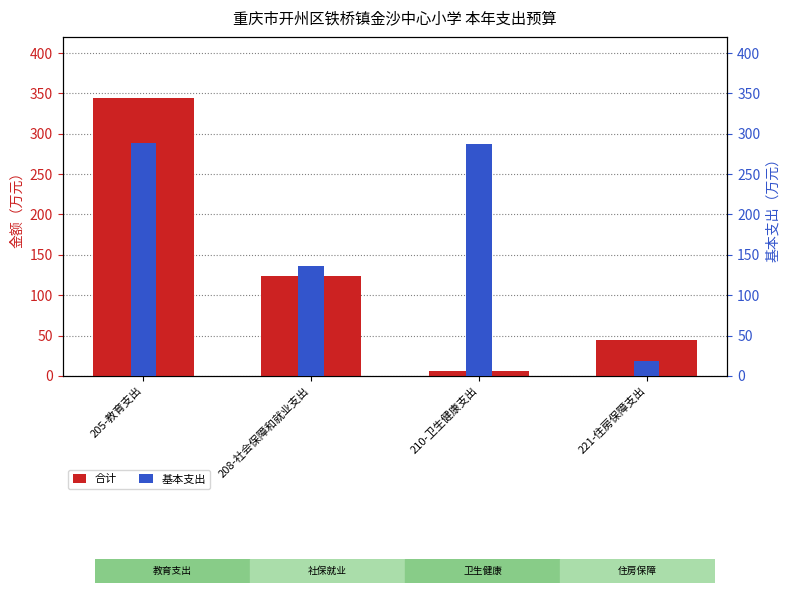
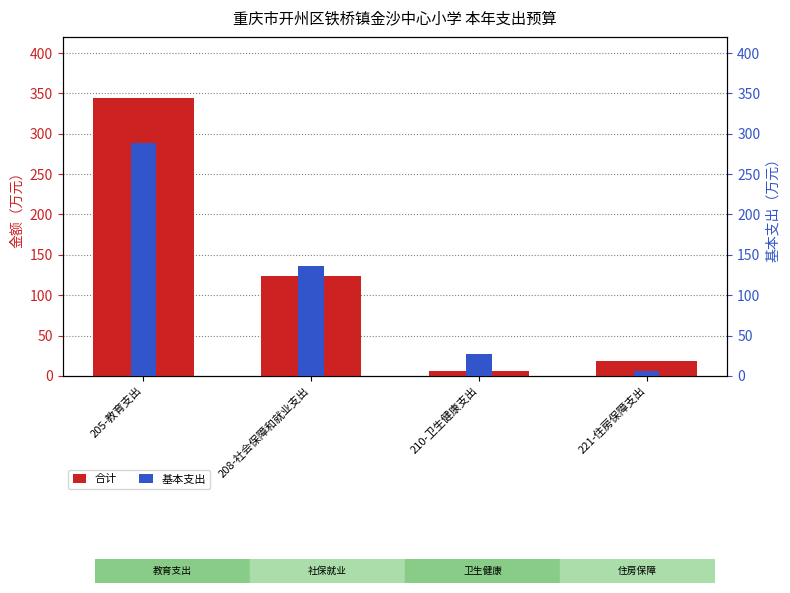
  {
    "合计": {
      "205-教育支出": 340,
      "208-社会保障和就业支出": 120,
      "210-卫生健康支出": 10,
-     "221-住房保障支出": 40
+     "221-住房保障支出": 20
    },
    "基本支出": {
      "205-教育支出": 290,
      "208-社会保障和就业支出": 140,
-     "210-卫生健康支出": 290,
-     "221-住房保障支出": 20
+     "210-卫生健康支出": 30,
+     "221-住房保障支出": 10
    }
  }
